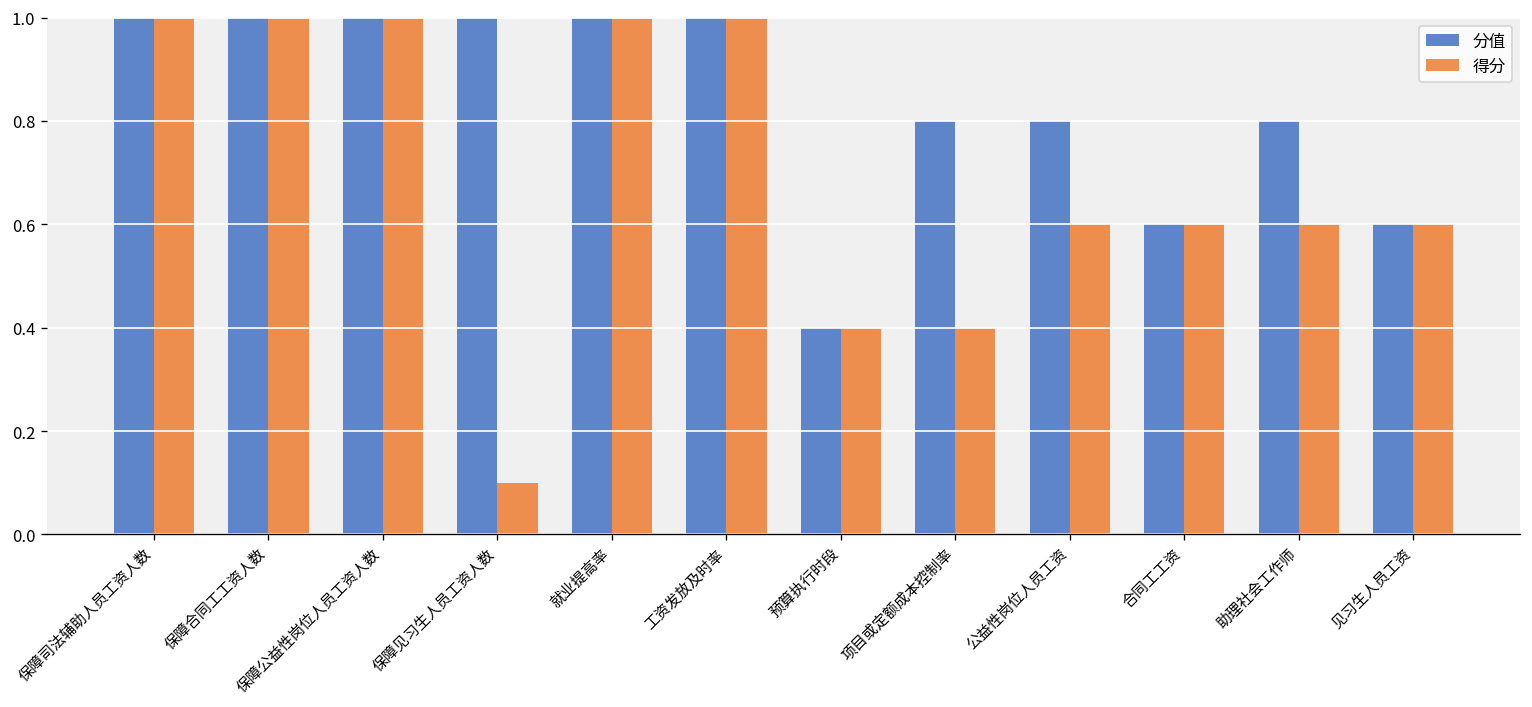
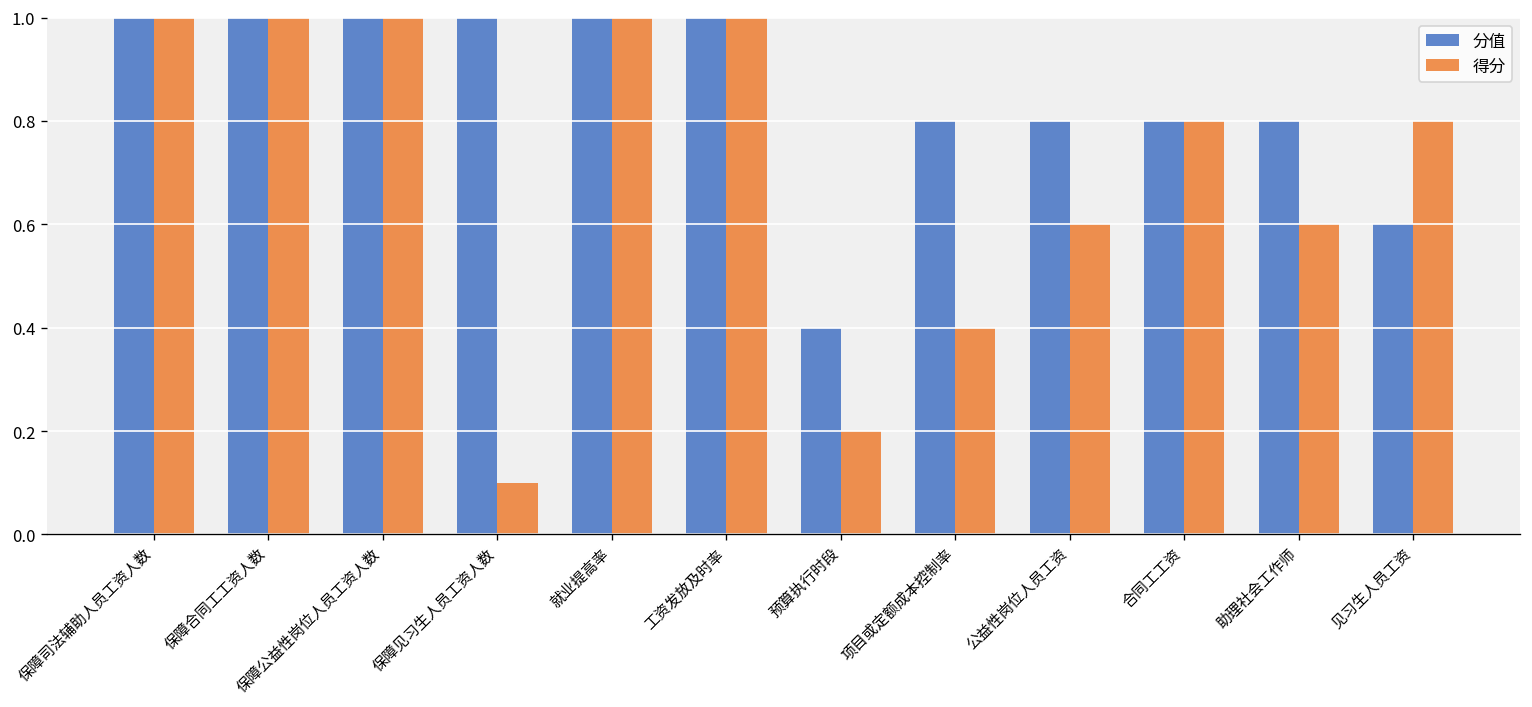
  {
    "分值": {
      "保障司法辅助人员工资人数": 1.00,
      "保障合同工工资人数": 1.00,
      "保障公益性岗位人员工资人数": 1.00,
      "保障见习生人员工资人数": 1.00,
      "就业提高率": 1.00,
      "工资发放及时率": 1.00,
      "预算执行时段": 0.40,
      "项目或定额成本控制率": 0.80,
      "公益性岗位人员工资": 0.80,
-     "合同工工资": 0.60,
+     "合同工工资": 0.80,
      "助理社会工作师": 0.80,
      "见习生人员工资": 0.60
    },
    "得分": {
      "保障司法辅助人员工资人数": 1.00,
      "保障合同工工资人数": 1.00,
      "保障公益性岗位人员工资人数": 1.00,
      "保障见习生人员工资人数": 0.10,
      "就业提高率": 1.00,
      "工资发放及时率": 1.00,
-     "预算执行时段": 0.40,
+     "预算执行时段": 0.20,
      "项目或定额成本控制率": 0.40,
      "公益性岗位人员工资": 0.60,
-     "合同工工资": 0.60,
+     "合同工工资": 0.80,
      "助理社会工作师": 0.60,
-     "见习生人员工资": 0.60
+     "见习生人员工资": 0.80
    }
  }
